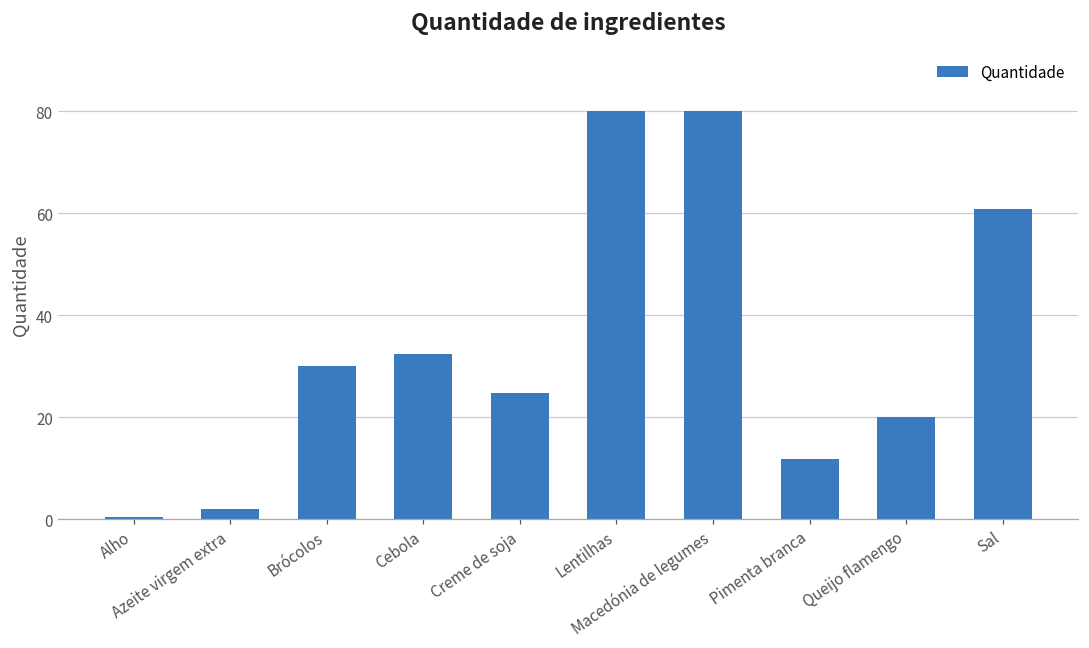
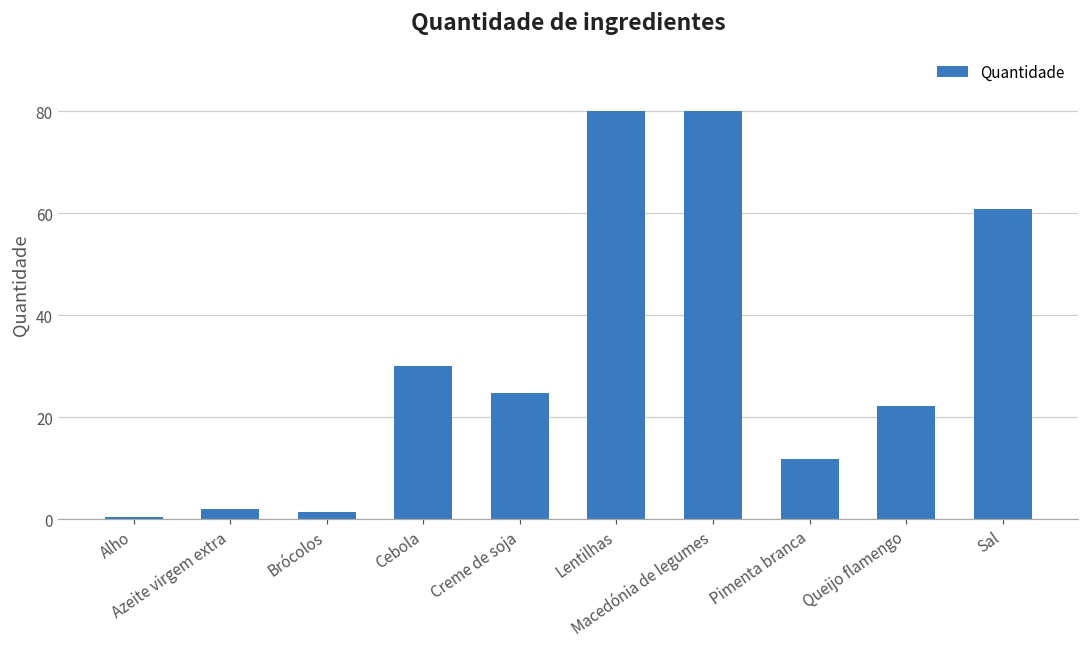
  {
    "Azeite virgem extra": 2,
-   "Brócolos": 30,
-   "Cebola": 32,
+   "Brócolos": 1,
+   "Cebola": 30,
    "Creme de soja": 25,
    "Lentilhas": 80,
    "Macedónia de legumes": 80,
    "Pimenta branca": 12,
-   "Queijo flamengo": 20,
+   "Queijo flamengo": 22,
    "Sal": 61
  }
